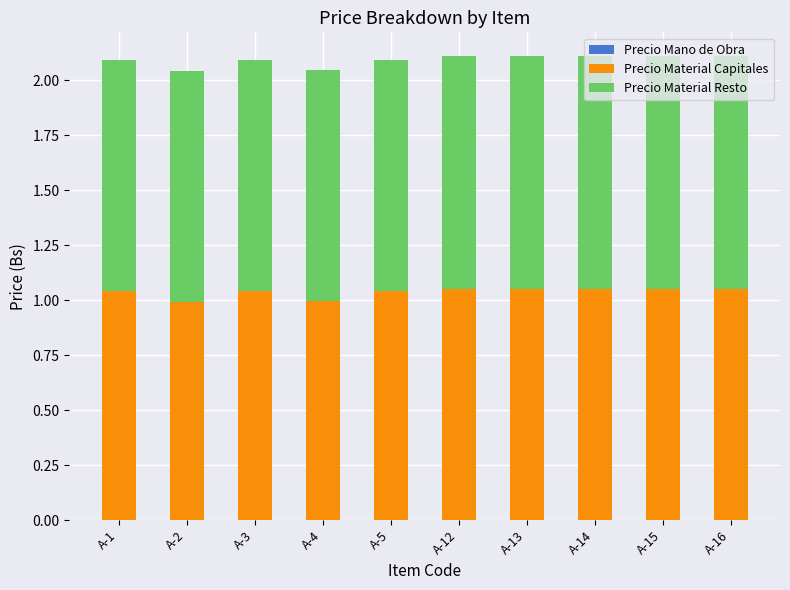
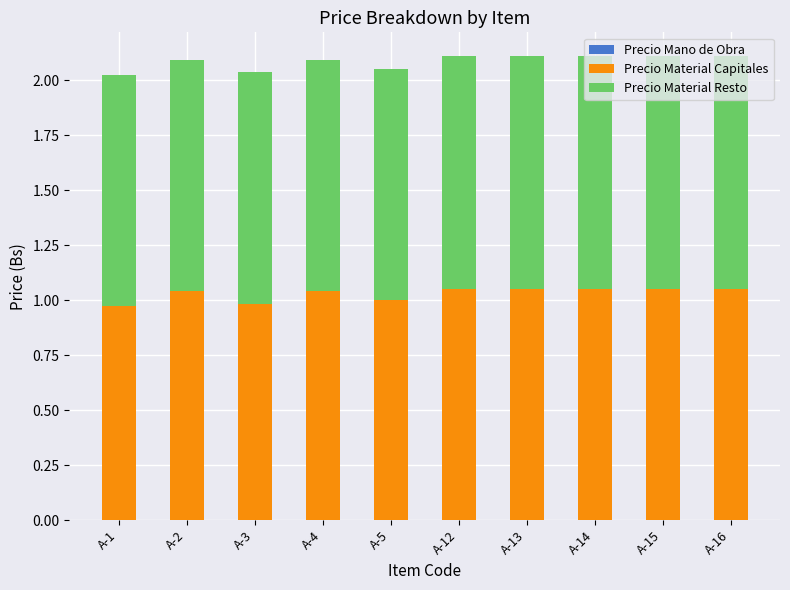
  {
    "Precio Mano de Obra": {
      "A-1": 0.00,
      "A-2": 0.00,
      "A-3": 0.00,
      "A-4": 0.00,
      "A-5": 0.00,
      "A-12": 0.00,
      "A-13": 0.00,
      "A-14": 0.00,
      "A-15": 0.00,
      "A-16": 0.00
    },
    "Precio Material Capitales": {
-     "A-1": 1.04,
-     "A-2": 0.99,
-     "A-3": 1.04,
-     "A-4": 1.00,
-     "A-5": 1.04,
+     "A-1": 0.97,
+     "A-2": 1.04,
+     "A-3": 0.98,
+     "A-4": 1.04,
+     "A-5": 1.00,
      "A-12": 1.05,
      "A-13": 1.05,
      "A-14": 1.05,
      "A-15": 1.05,
      "A-16": 1.05
    },
    "Precio Material Resto": {
      "A-1": 1.05,
      "A-2": 1.05,
      "A-3": 1.05,
      "A-4": 1.05,
      "A-5": 1.05,
      "A-12": 1.06,
      "A-13": 1.06
    }
  }
